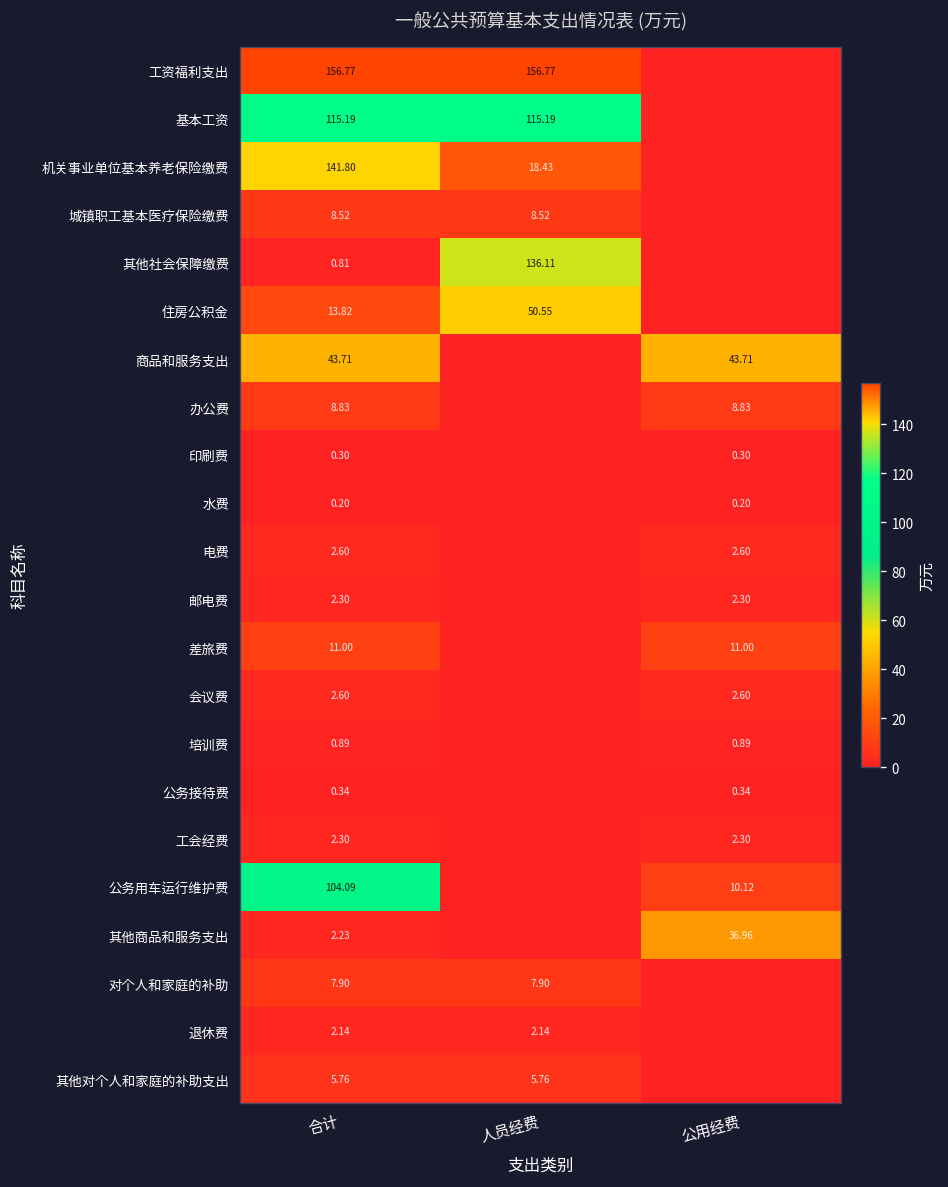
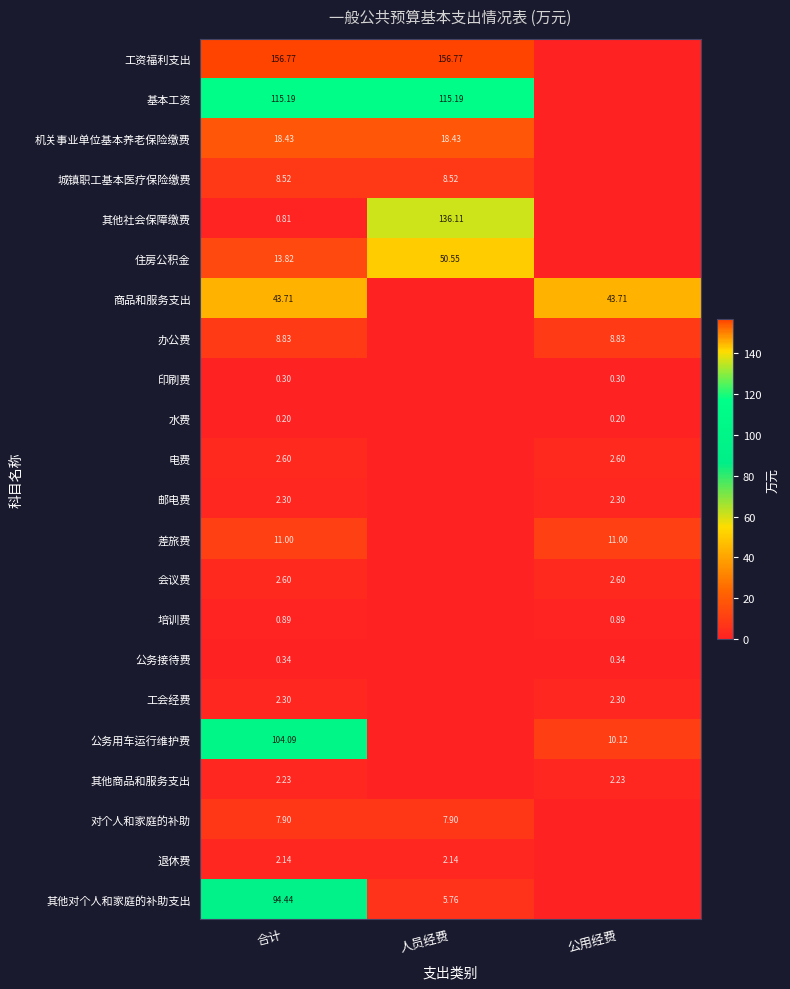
  {
    "工资福利支出": {
      "合计": 156.77,
      "人员经费": 156.77
    },
    "基本工资": {
      "合计": 115.19,
      "人员经费": 115.19
    },
    "机关事业单位基本养老保险缴费": {
-     "合计": 141.80,
+     "合计": 18.43,
      "人员经费": 18.43
    },
    "城镇职工基本医疗保险缴费": {
      "合计": 8.52,
      "人员经费": 8.52
    },
    "其他社会保障缴费": {
      "合计": 0.81,
      "人员经费": 136.11
    },
    "住房公积金": {
      "合计": 13.82,
      "人员经费": 50.55
    },
    "商品和服务支出": {
      "合计": 43.71,
      "公用经费": 43.71
    },
    "办公费": {
      "合计": 8.83,
      "公用经费": 8.83
    },
    "印刷费": {
      "合计": 0.30,
      "公用经费": 0.30
    },
    "水费": {
      "合计": 0.20,
      "公用经费": 0.20
    },
    "电费": {
      "合计": 2.60,
      "公用经费": 2.60
    },
    "邮电费": {
      "合计": 2.30,
      "公用经费": 2.30
    },
    "差旅费": {
      "合计": 11.00,
      "公用经费": 11.00
    },
    "会议费": {
      "合计": 2.60,
      "公用经费": 2.60
    },
    "培训费": {
      "合计": 0.89,
      "公用经费": 0.89
    },
    "公务接待费": {
      "合计": 0.34,
      "公用经费": 0.34
    },
    "工会经费": {
      "合计": 2.30,
      "公用经费": 2.30
    },
    "公务用车运行维护费": {
      "合计": 104.09,
      "公用经费": 10.12
    },
    "其他商品和服务支出": {
      "合计": 2.23,
-     "公用经费": 36.96
+     "公用经费": 2.23
    },
    "对个人和家庭的补助": {
      "合计": 7.90,
      "人员经费": 7.90
    },
    "退休费": {
      "合计": 2.14,
      "人员经费": 2.14
    },
    "其他对个人和家庭的补助支出": {
-     "合计": 5.76,
+     "合计": 94.44,
      "人员经费": 5.76
    }
  }
